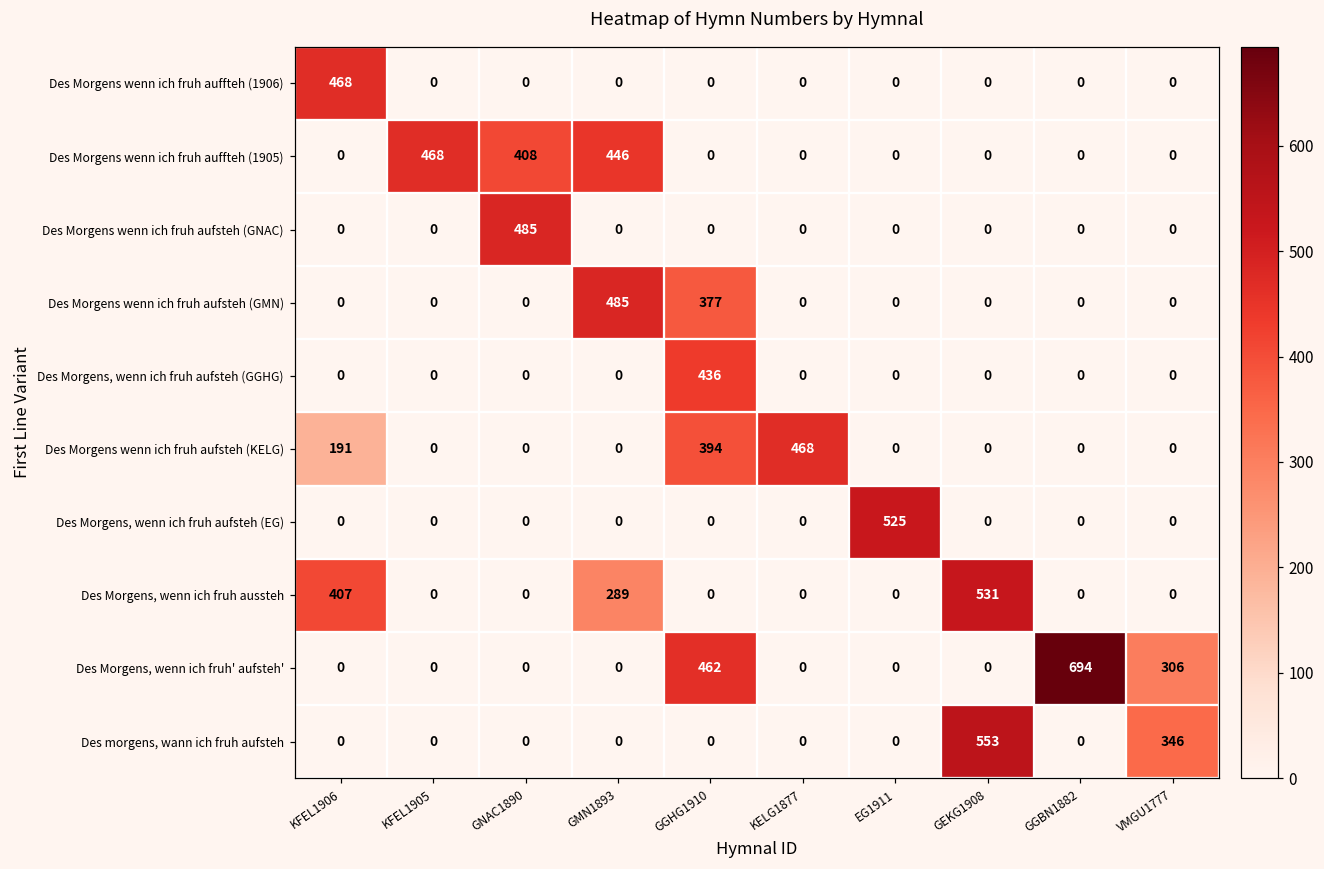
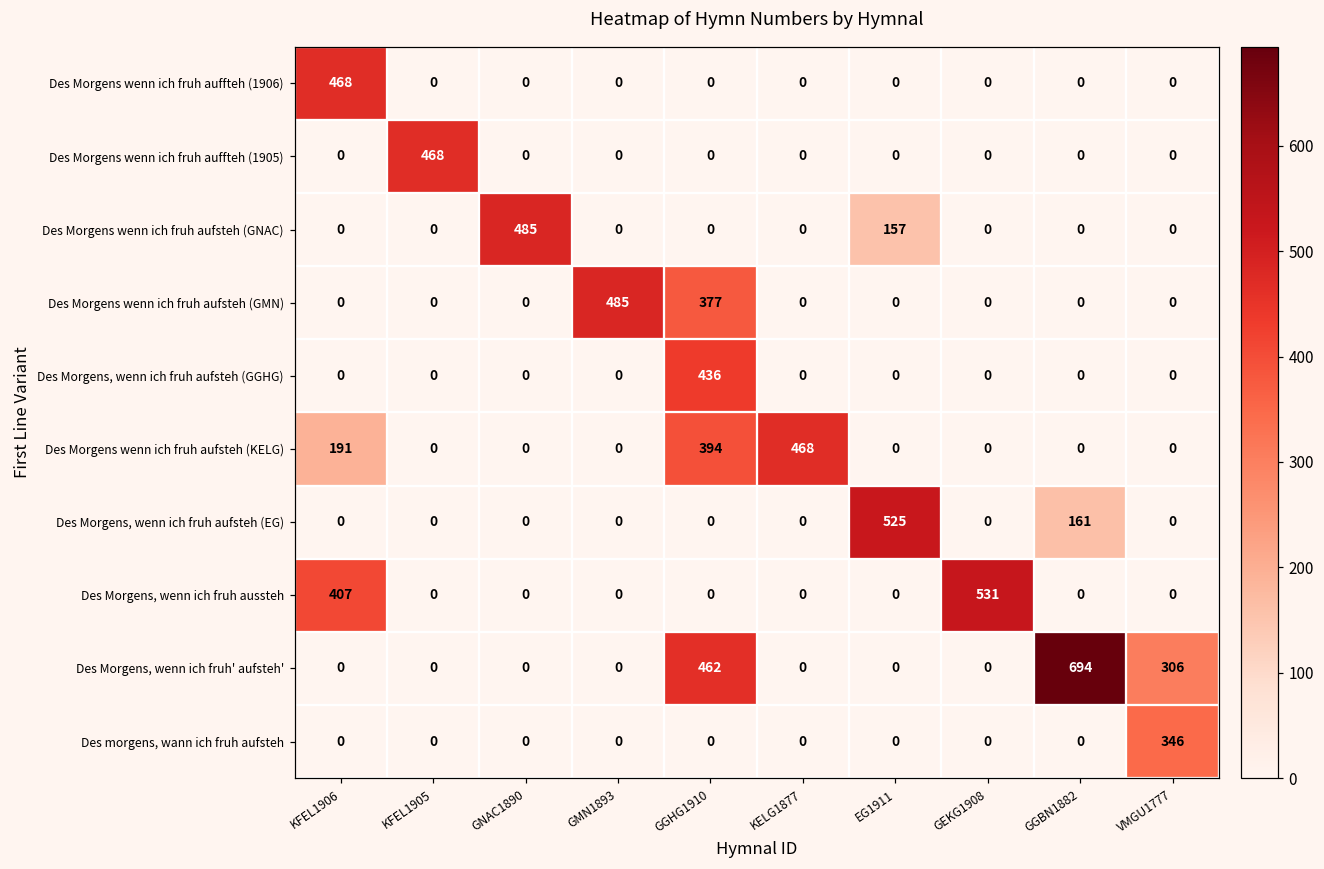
  {
    "Des Morgens wenn ich fruh auffteh (1906)": {
      "KFEL1906": 468,
      "KFEL1905": 0,
      "GNAC1890": 0,
      "GMN1893": 0,
      "GGHG1910": 0,
      "KELG1877": 0,
      "EG1911": 0,
      "GEKG1908": 0,
      "GGBN1882": 0,
      "VMGU1777": 0
    },
    "Des Morgens wenn ich fruh auffteh (1905)": {
      "KFEL1906": 0,
      "KFEL1905": 468,
-     "GNAC1890": 408,
-     "GMN1893": 446,
+     "GNAC1890": 0,
+     "GMN1893": 0,
      "GGHG1910": 0,
      "KELG1877": 0,
      "EG1911": 0,
      "GEKG1908": 0,
      "GGBN1882": 0,
      "VMGU1777": 0
    },
    "Des Morgens wenn ich fruh aufsteh (GNAC)": {
      "KFEL1906": 0,
      "KFEL1905": 0,
      "GNAC1890": 485,
      "GMN1893": 0,
      "GGHG1910": 0,
      "KELG1877": 0,
-     "EG1911": 0,
+     "EG1911": 157,
      "GEKG1908": 0,
      "GGBN1882": 0,
      "VMGU1777": 0
    },
    "Des Morgens wenn ich fruh aufsteh (GMN)": {
      "KFEL1906": 0,
      "KFEL1905": 0,
      "GNAC1890": 0,
      "GMN1893": 485,
      "GGHG1910": 377,
      "KELG1877": 0,
      "EG1911": 0,
      "GEKG1908": 0,
      "GGBN1882": 0,
      "VMGU1777": 0
    },
    "Des Morgens, wenn ich fruh aufsteh (GGHG)": {
      "KFEL1906": 0,
      "KFEL1905": 0,
      "GNAC1890": 0,
      "GMN1893": 0,
      "GGHG1910": 436,
      "KELG1877": 0,
      "EG1911": 0,
      "GEKG1908": 0,
      "GGBN1882": 0,
      "VMGU1777": 0
    },
    "Des Morgens wenn ich fruh aufsteh (KELG)": {
      "KFEL1906": 191,
      "KFEL1905": 0,
      "GNAC1890": 0,
      "GMN1893": 0,
      "GGHG1910": 394,
      "KELG1877": 468,
      "EG1911": 0,
      "GEKG1908": 0,
      "GGBN1882": 0,
      "VMGU1777": 0
    },
    "Des Morgens, wenn ich fruh aufsteh (EG)": {
      "KFEL1906": 0,
      "KFEL1905": 0,
      "GNAC1890": 0,
      "GMN1893": 0,
      "GGHG1910": 0,
      "KELG1877": 0,
      "EG1911": 525,
      "GEKG1908": 0,
-     "GGBN1882": 0,
+     "GGBN1882": 161,
      "VMGU1777": 0
    },
    "Des Morgens, wenn ich fruh aussteh": {
      "KFEL1906": 407,
      "KFEL1905": 0,
      "GNAC1890": 0,
-     "GMN1893": 289,
+     "GMN1893": 0,
      "GGHG1910": 0,
      "KELG1877": 0,
      "EG1911": 0,
      "GEKG1908": 531,
      "GGBN1882": 0,
      "VMGU1777": 0
    },
    "Des Morgens, wenn ich fruh' aufsteh'": {
      "KFEL1906": 0,
      "KFEL1905": 0,
      "GNAC1890": 0,
      "GMN1893": 0,
      "GGHG1910": 462,
      "KELG1877": 0,
      "EG1911": 0,
      "GEKG1908": 0,
      "GGBN1882": 694,
      "VMGU1777": 306
    },
    "Des morgens, wann ich fruh aufsteh": {
      "KFEL1906": 0,
      "KFEL1905": 0,
      "GNAC1890": 0,
      "GMN1893": 0,
      "GGHG1910": 0,
      "KELG1877": 0,
      "EG1911": 0,
-     "GEKG1908": 553,
+     "GEKG1908": 0,
      "GGBN1882": 0,
      "VMGU1777": 346
    }
  }
